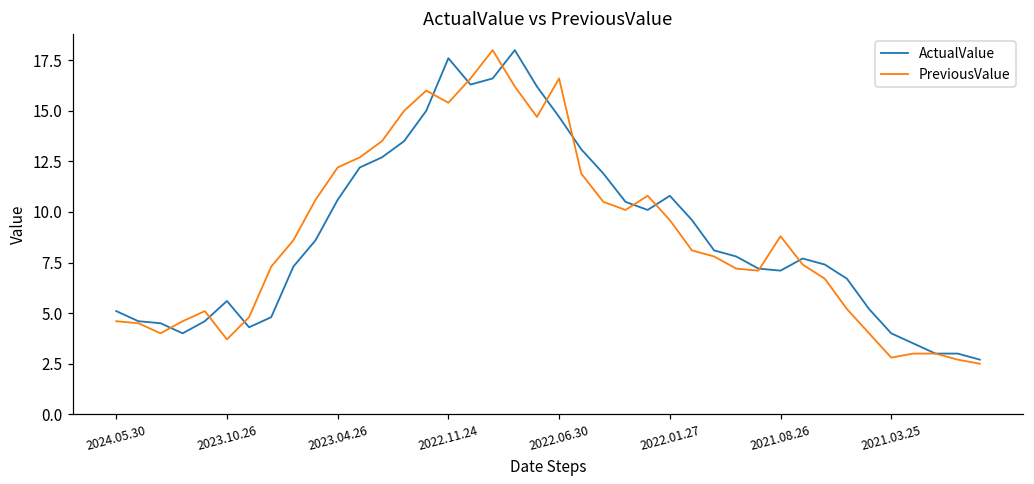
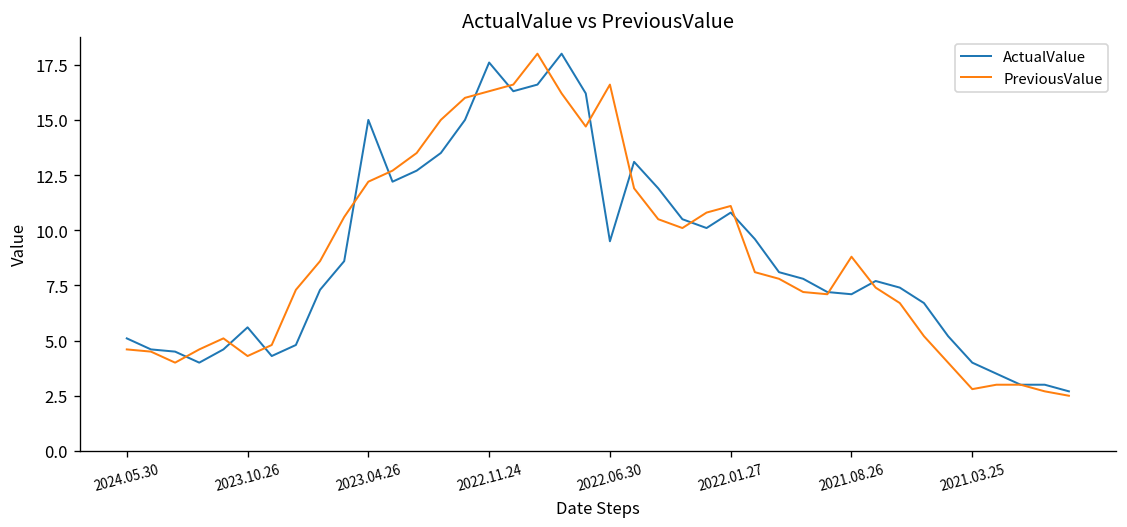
  {
    "ActualValue": {
      "2024.05.30": 5.1,
      "2023.10.26": 5.6,
-     "2023.04.26": 10.6,
+     "2023.04.26": 15.0,
      "2022.11.24": 17.6,
-     "2022.06.30": 14.7,
+     "2022.06.30": 9.5,
      "2022.01.27": 10.8,
      "2021.08.26": 7.1,
      "2021.03.25": 4.0
    },
    "PreviousValue": {
      "2024.05.30": 4.6,
-     "2023.10.26": 3.7,
+     "2023.10.26": 4.3,
      "2023.04.26": 12.2,
-     "2022.11.24": 15.4,
+     "2022.11.24": 16.3,
      "2022.06.30": 16.6,
-     "2022.01.27": 9.6,
+     "2022.01.27": 11.1,
      "2021.08.26": 8.8,
      "2021.03.25": 2.8
    }
  }
